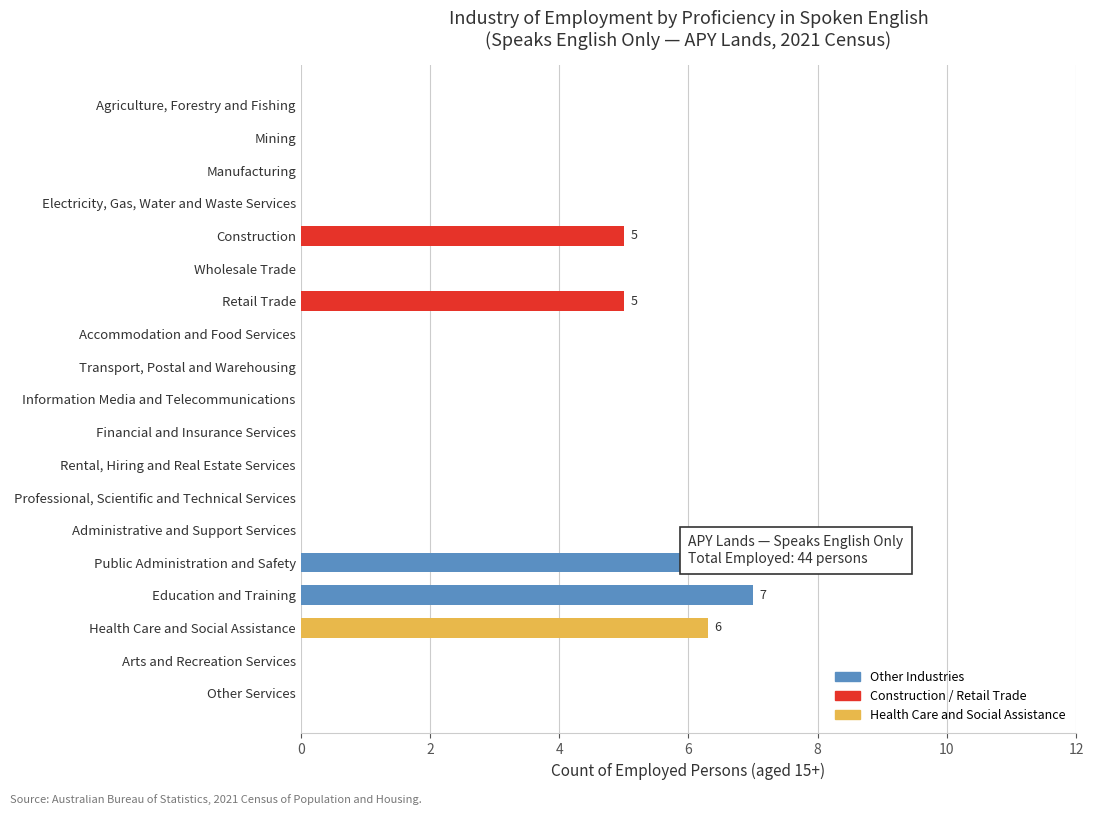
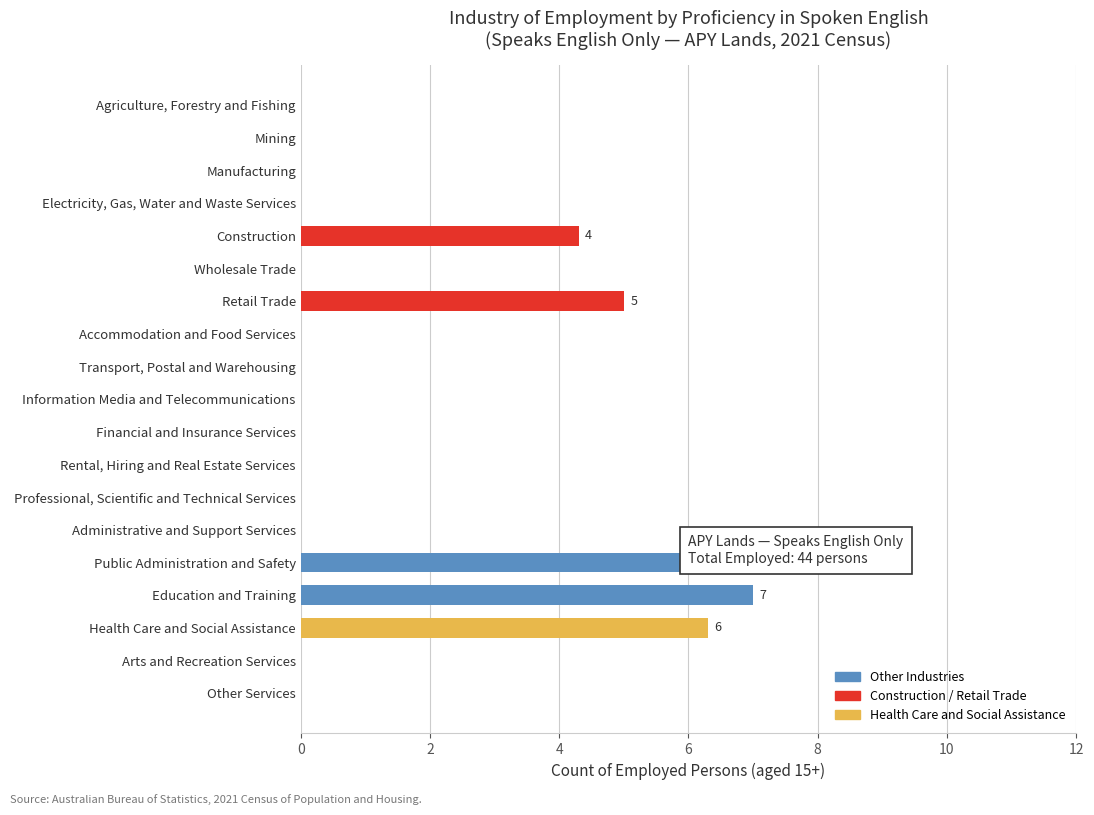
  {
-   "Construction": 5,
+   "Construction": 4,
    "Retail Trade": 5,
    "Education and Training": 7,
    "Health Care and Social Assistance": 6
  }
